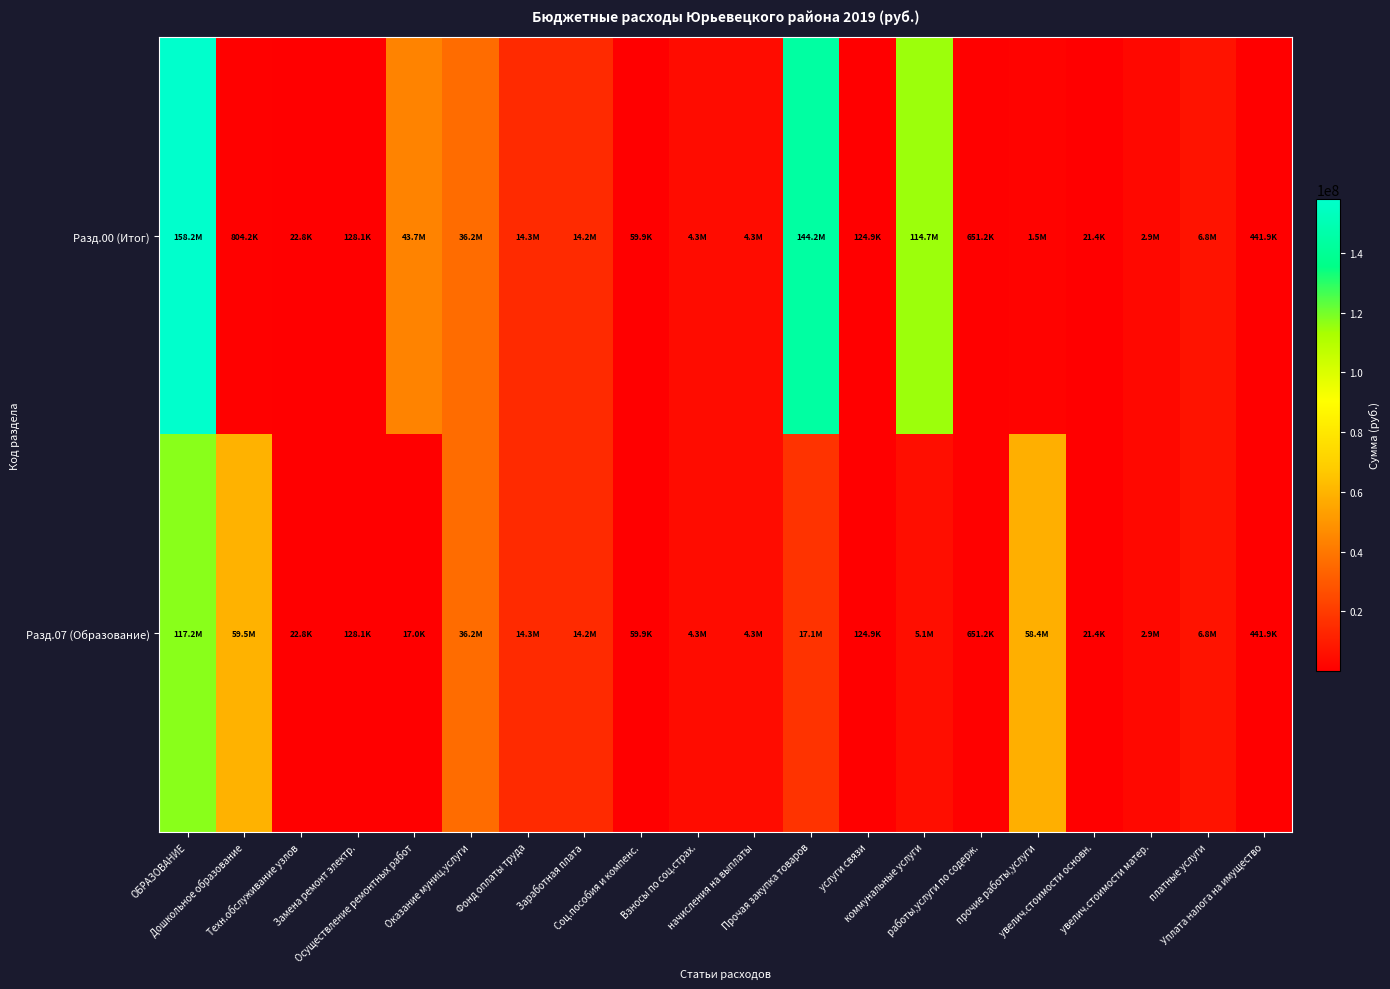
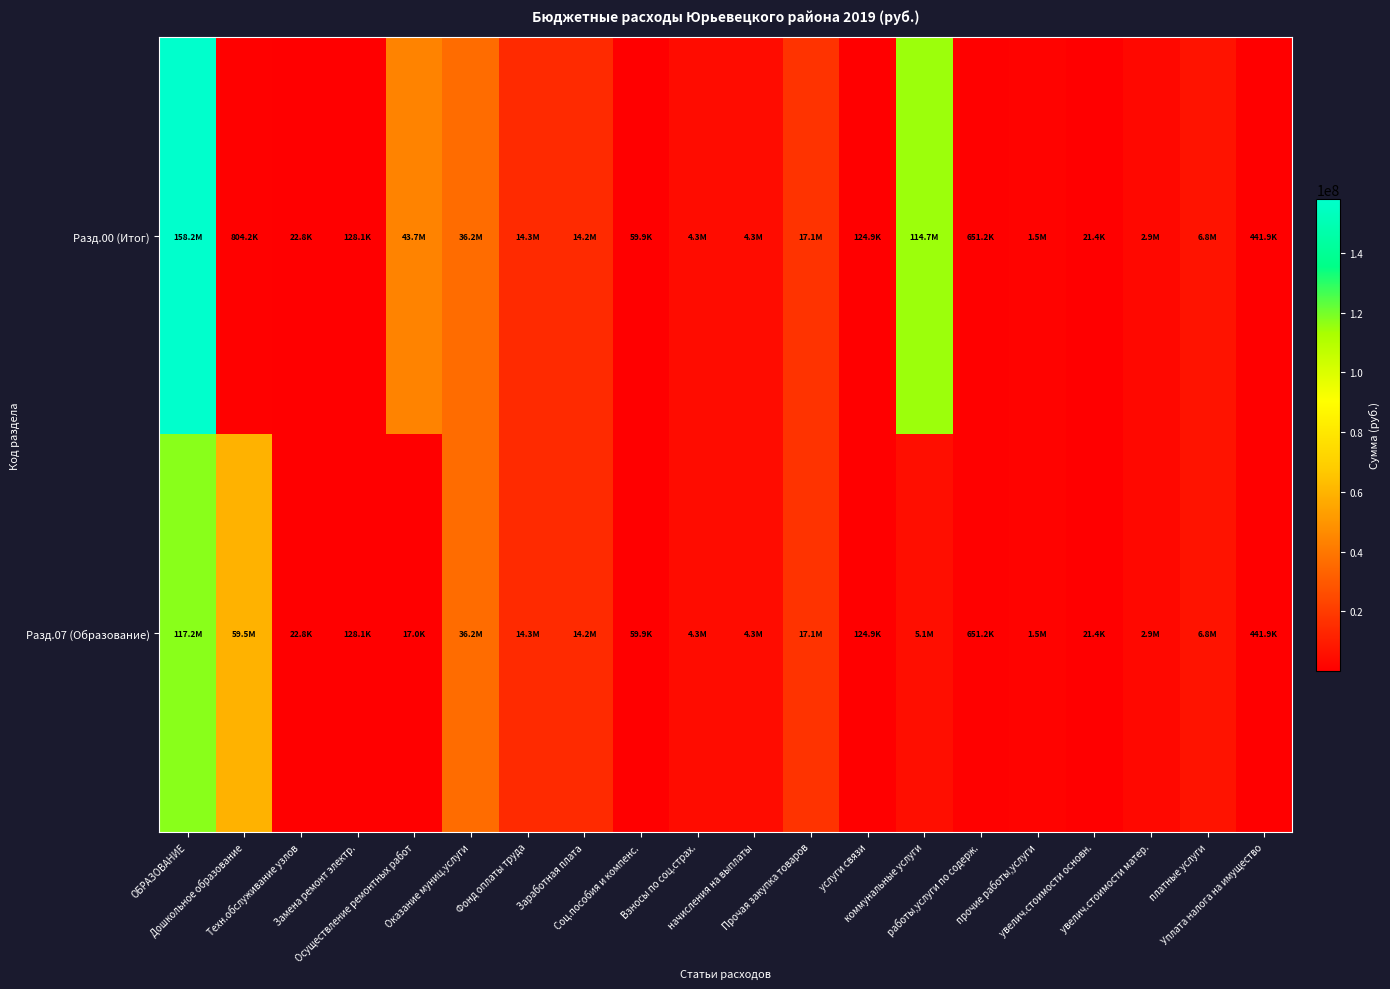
  {
    "Разд.00 (Итог)": {
      "ОБРАЗОВАНИЕ": "158.2M",
      "Дошкольное образование": "804.2K",
      "Техн.обслуживание узлов": "22.8K",
      "Замена ремонт электр.": "128.1K",
      "Осуществление ремонтных работ": "43.7M",
      "Оказание муниц.услуги": "36.2M",
      "Фонд оплаты труда": "14.3M",
      "Заработная плата": "14.2M",
      "Соц.пособия и компенс.": "59.9K",
      "Взносы по соц.страх.": "4.3M",
      "начисления на выплаты": "4.3M",
-     "Прочая закупка товаров": "144.2M",
+     "Прочая закупка товаров": "17.1M",
      "услуги связи": "124.9K",
      "коммунальные услуги": "114.7M",
      "работы,услуги по содерж.": "651.2K",
      "прочие работы,услуги": "1.5M",
      "увелич.стоимости основн.": "21.4K",
      "увелич.стоимости матер.": "2.9M",
      "платные услуги": "6.8M",
      "Уплата налога на имущество": "441.9K"
    },
    "Разд.07 (Образование)": {
      "ОБРАЗОВАНИЕ": "117.2M",
      "Дошкольное образование": "59.5M",
      "Техн.обслуживание узлов": "22.8K",
      "Замена ремонт электр.": "128.1K",
      "Осуществление ремонтных работ": "17.0K",
      "Оказание муниц.услуги": "36.2M",
      "Фонд оплаты труда": "14.3M",
      "Заработная плата": "14.2M",
      "Соц.пособия и компенс.": "59.9K",
      "Взносы по соц.страх.": "4.3M",
      "начисления на выплаты": "4.3M",
      "Прочая закупка товаров": "17.1M",
      "услуги связи": "124.9K",
      "коммунальные услуги": "5.1M",
      "работы,услуги по содерж.": "651.2K",
-     "прочие работы,услуги": "58.4M",
+     "прочие работы,услуги": "1.5M",
      "увелич.стоимости основн.": "21.4K",
      "увелич.стоимости матер.": "2.9M",
      "платные услуги": "6.8M",
      "Уплата налога на имущество": "441.9K"
    }
  }
